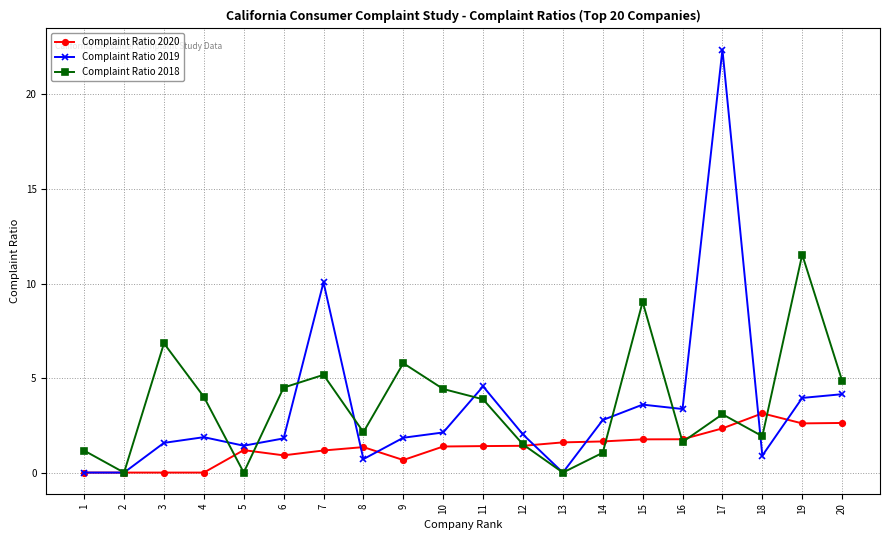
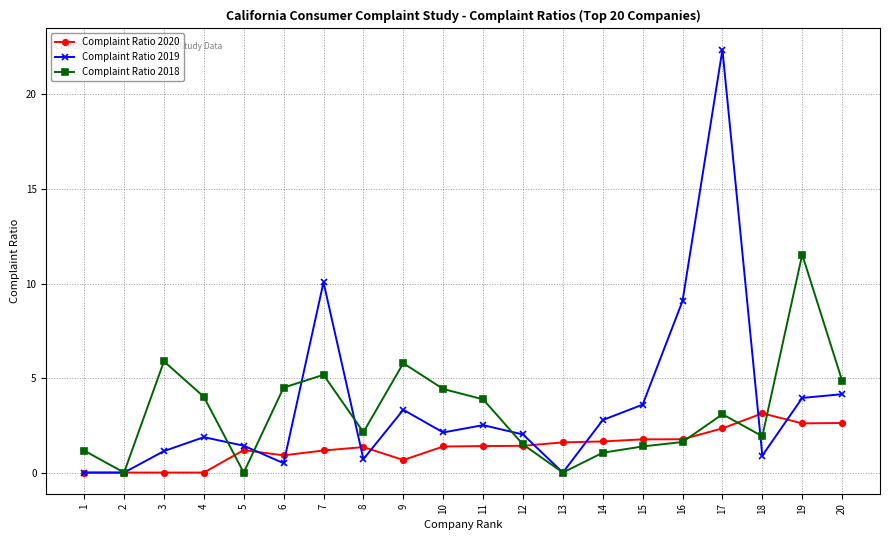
  {
    "Complaint Ratio 2020": {
      "3": 0.0,
      "4": 0.0,
      "5": 1.2,
      "6": 0.9,
      "7": 1.2,
      "8": 1.3,
      "9": 0.7,
      "10": 1.4,
      "11": 1.4,
      "13": 1.6,
      "14": 1.6,
      "15": 1.8,
      "16": 1.8,
      "17": 2.3,
      "18": 3.1,
      "19": 2.6,
      "20": 2.6
    },
    "Complaint Ratio 2019": {
-     "3": 1.6,
+     "3": 1.1,
      "4": 1.9,
      "5": 1.4,
-     "6": 1.8,
+     "6": 0.5,
      "7": 10.1,
      "8": 0.7,
-     "9": 1.8,
+     "9": 3.3,
      "10": 2.1,
-     "11": 4.6,
+     "11": 2.5,
      "12": 2.0,
      "14": 2.8,
      "15": 3.6,
-     "16": 3.4,
+     "16": 9.1,
      "17": 22.4,
      "18": 0.9,
      "19": 3.9,
      "20": 4.1
    },
    "Complaint Ratio 2018": {
      "1": 1.2,
-     "3": 6.8,
+     "3": 5.9,
      "4": 4.0,
      "5": 0.0,
      "6": 4.5,
      "7": 5.2,
      "8": 2.1,
      "9": 5.8,
      "10": 4.4,
      "11": 3.9,
      "14": 1.0,
-     "15": 9.0,
+     "15": 1.4,
      "16": 1.6,
      "17": 3.1,
      "18": 1.9,
      "19": 11.5,
      "20": 4.9
    }
  }
